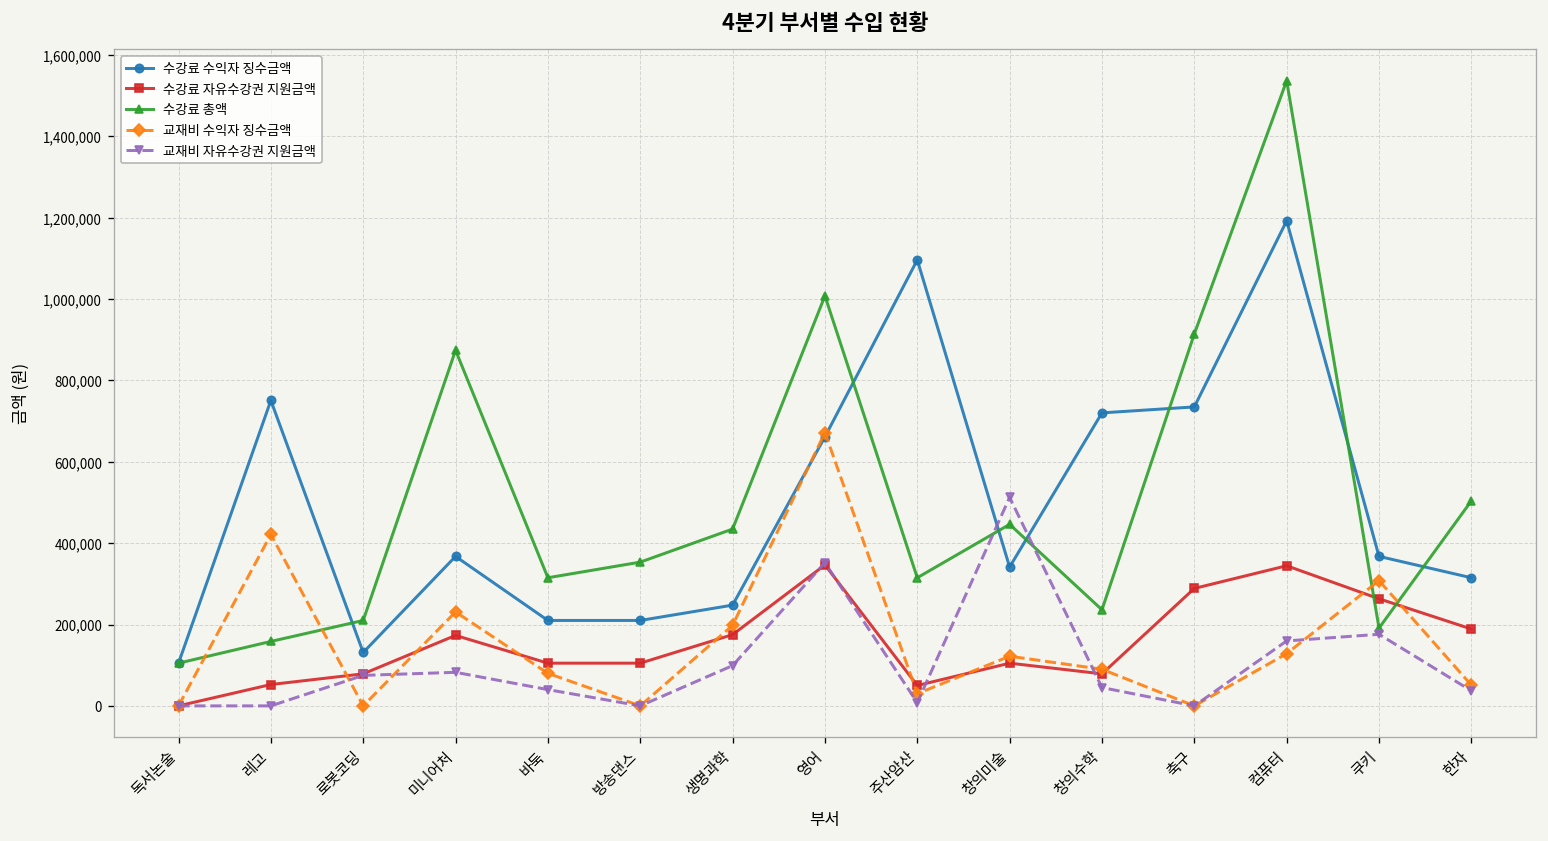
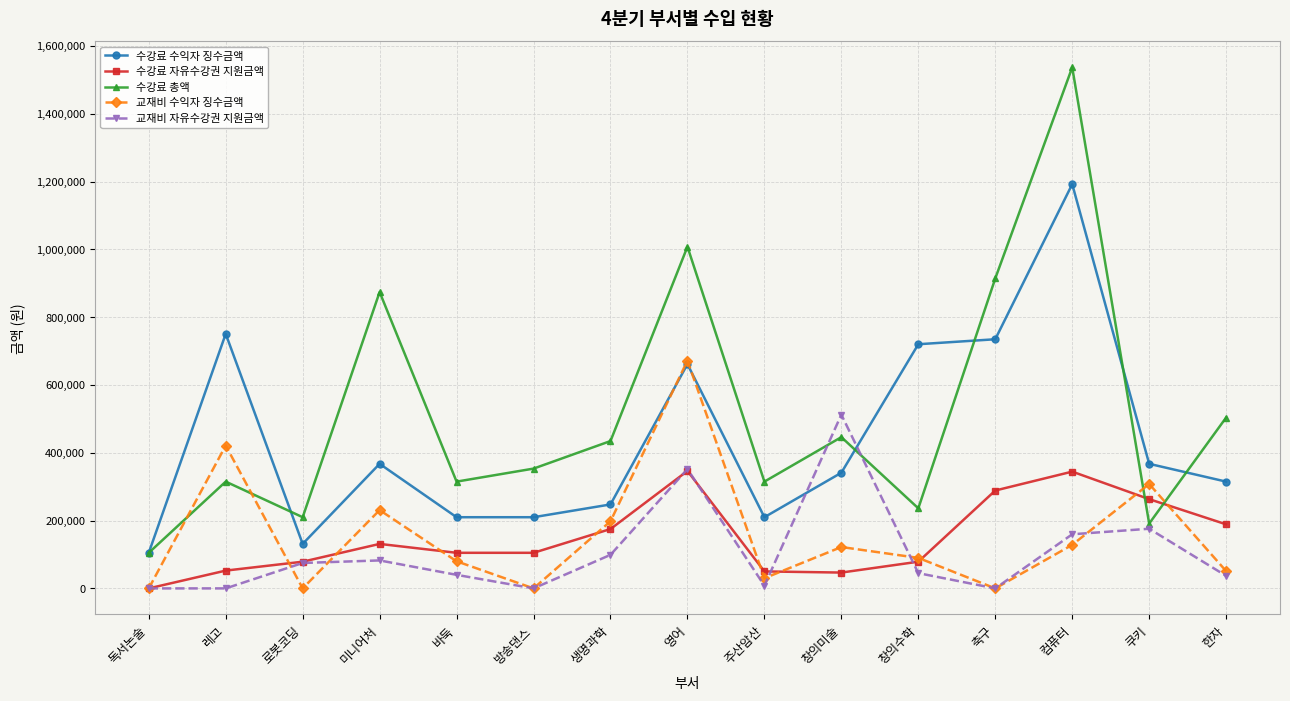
  {
    "수강료 수익자 징수금액": {
      "레고": "750,000",
      "로봇코딩": "130,000",
      "미니어처": "370,000",
      "바둑": "210,000",
      "방송댄스": "210,000",
      "생명과학": "250,000",
      "영어": "660,000",
-     "주산암산": "1,100,000",
+     "주산암산": "210,000",
      "창의미술": "340,000",
      "창의수학": "720,000",
      "축구": "740,000",
      "컴퓨터": "1,190,000",
      "쿠키": "370,000",
      "한자": "320,000"
    },
    "수강료 자유수강권 지원금액": {
      "레고": "50,000",
-     "미니어처": "170,000",
+     "미니어처": "130,000",
      "바둑": "110,000",
      "방송댄스": "110,000",
      "생명과학": "180,000",
      "주산암산": "50,000",
-     "창의미술": "110,000",
+     "창의미술": "50,000",
      "창의수학": "80,000",
      "축구": "290,000",
      "컴퓨터": "340,000",
      "쿠키": "260,000",
      "한자": "190,000"
    },
    "수강료 총액": {
-     "레고": "160,000",
+     "레고": "320,000",
      "로봇코딩": "210,000",
      "미니어처": "870,000",
      "바둑": "320,000",
      "방송댄스": "350,000",
      "생명과학": "430,000",
      "영어": "1,010,000",
      "주산암산": "320,000",
      "창의미술": "450,000",
      "창의수학": "240,000",
      "축구": "910,000",
      "컴퓨터": "1,540,000",
      "쿠키": "190,000",
      "한자": "500,000"
    },
    "교재비 수익자 징수금액": {
      "레고": "420,000",
      "로봇코딩": "0",
      "미니어처": "230,000",
      "바둑": "80,000",
      "생명과학": "200,000",
      "영어": "670,000",
      "주산암산": "30,000",
      "창의미술": "120,000",
      "창의수학": "90,000",
      "컴퓨터": "130,000",
      "쿠키": "310,000",
      "한자": "50,000"
    },
    "교재비 자유수강권 지원금액": {
      "레고": "0",
      "미니어처": "80,000",
      "바둑": "40,000",
      "생명과학": "100,000",
      "주산암산": "10,000",
      "창의미술": "510,000",
      "창의수학": "50,000",
      "컴퓨터": "160,000",
      "쿠키": "180,000",
      "한자": "40,000"
    }
  }
